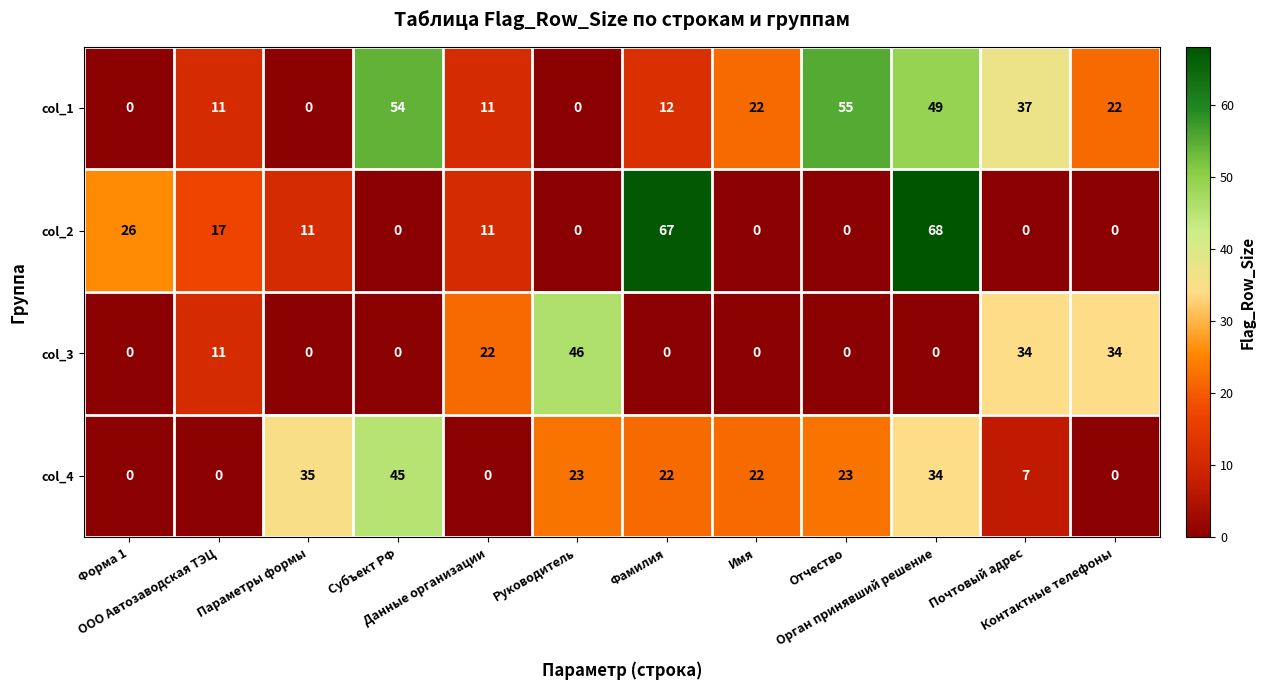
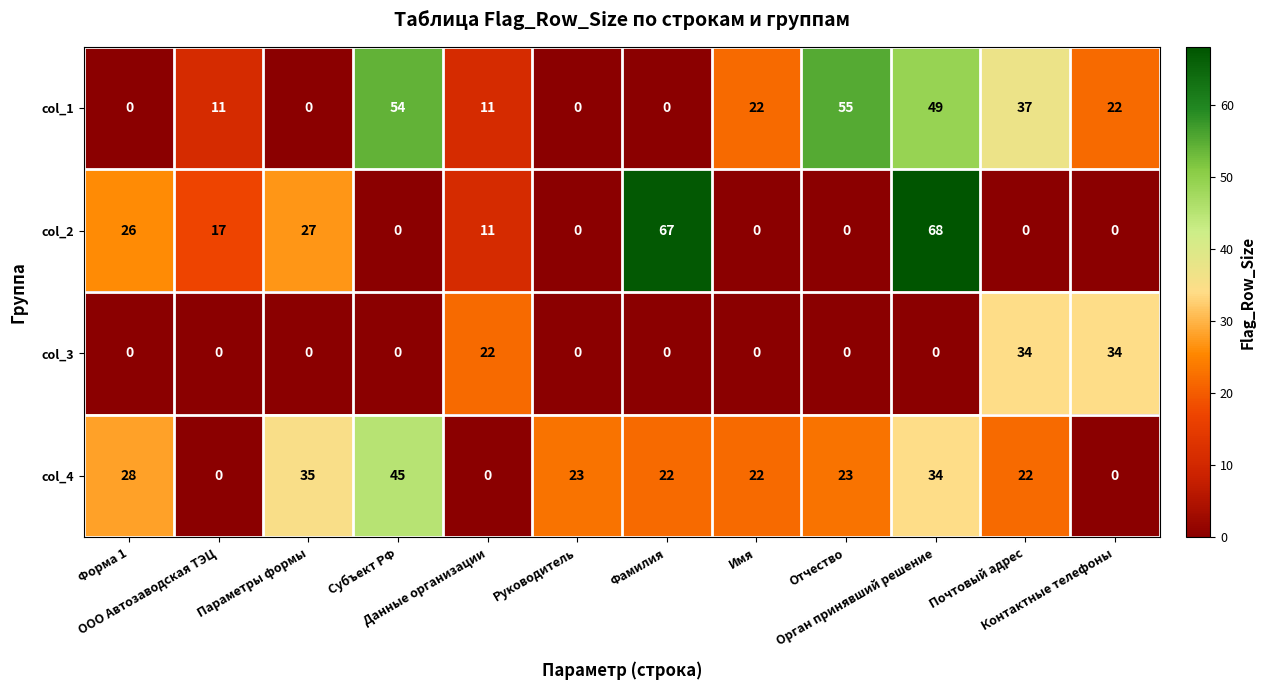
  {
    "col_1": {
      "Форма 1": 0,
      "ООО Автозаводская ТЭЦ": 11,
      "Параметры формы": 0,
      "Субъект РФ": 54,
      "Данные организации": 11,
      "Руководитель": 0,
-     "Фамилия": 12,
+     "Фамилия": 0,
      "Имя": 22,
      "Отчество": 55,
      "Орган принявший решение": 49,
      "Почтовый адрес": 37,
      "Контактные телефоны": 22
    },
    "col_2": {
      "Форма 1": 26,
      "ООО Автозаводская ТЭЦ": 17,
-     "Параметры формы": 11,
+     "Параметры формы": 27,
      "Субъект РФ": 0,
      "Данные организации": 11,
      "Руководитель": 0,
      "Фамилия": 67,
      "Имя": 0,
      "Отчество": 0,
      "Орган принявший решение": 68,
      "Почтовый адрес": 0,
      "Контактные телефоны": 0
    },
    "col_3": {
      "Форма 1": 0,
-     "ООО Автозаводская ТЭЦ": 11,
+     "ООО Автозаводская ТЭЦ": 0,
      "Параметры формы": 0,
      "Субъект РФ": 0,
      "Данные организации": 22,
-     "Руководитель": 46,
+     "Руководитель": 0,
      "Фамилия": 0,
      "Имя": 0,
      "Отчество": 0,
      "Орган принявший решение": 0,
      "Почтовый адрес": 34,
      "Контактные телефоны": 34
    },
    "col_4": {
-     "Форма 1": 0,
+     "Форма 1": 28,
      "ООО Автозаводская ТЭЦ": 0,
      "Параметры формы": 35,
      "Субъект РФ": 45,
      "Данные организации": 0,
      "Руководитель": 23,
      "Фамилия": 22,
      "Имя": 22,
      "Отчество": 23,
      "Орган принявший решение": 34,
-     "Почтовый адрес": 7,
+     "Почтовый адрес": 22,
      "Контактные телефоны": 0
    }
  }
